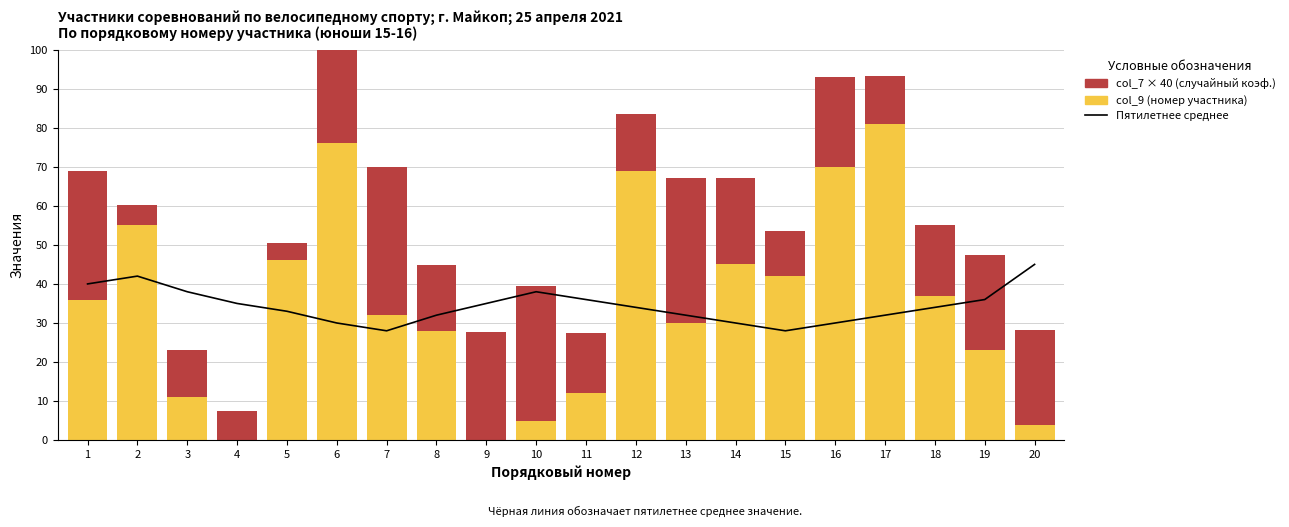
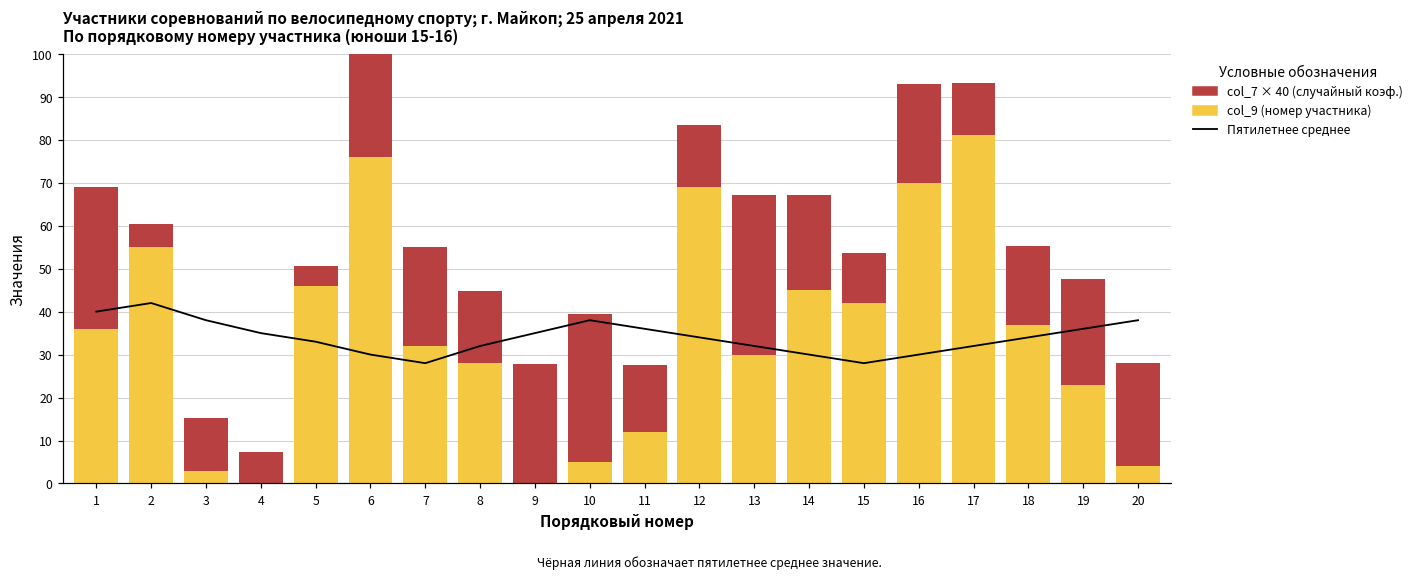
  {
    "col_9 (номер участника)": {
      "1": 36,
      "2": 55,
-     "3": 11,
+     "3": 3,
      "4": 0,
      "5": 46,
      "6": 76,
      "7": 32,
      "8": 28,
      "9": 0,
      "10": 5,
      "11": 12,
      "12": 69,
      "13": 30,
      "14": 45,
      "15": 42,
      "16": 70,
      "17": 81,
      "18": 37,
      "19": 23,
      "20": 4
    },
    "Пятилетнее среднее": {
      "1": 40,
      "2": 42,
      "3": 38,
      "4": 35,
      "5": 33,
      "6": 30,
      "7": 28,
      "8": 32,
      "9": 35,
      "10": 38,
      "11": 36,
      "12": 34,
      "13": 32,
      "14": 30,
      "15": 28,
      "16": 30,
      "17": 32,
      "18": 34,
      "19": 36,
-     "20": 45
+     "20": 38
    },
    "col_7 × 40 (случайный коэф.)": {
      "1": 33,
      "2": 5,
      "3": 12,
      "4": 7,
      "5": 5,
-     "7": 38,
+     "7": 23,
      "8": 17,
      "9": 28,
      "10": 34,
      "11": 16,
      "12": 14,
      "13": 37,
      "14": 22,
      "15": 12,
      "16": 23,
      "17": 12,
      "18": 18,
      "19": 24,
      "20": 24
    }
  }
